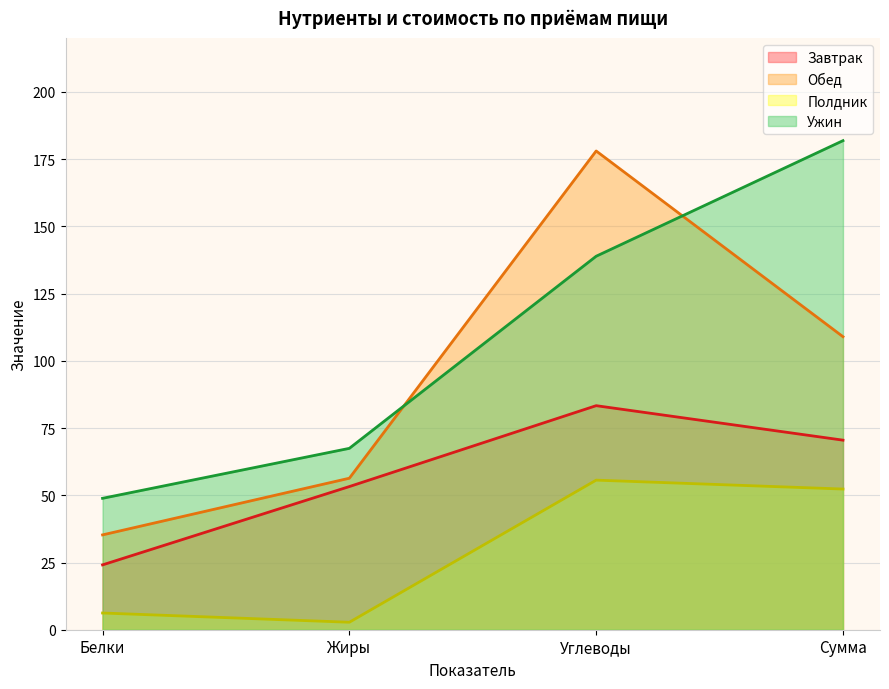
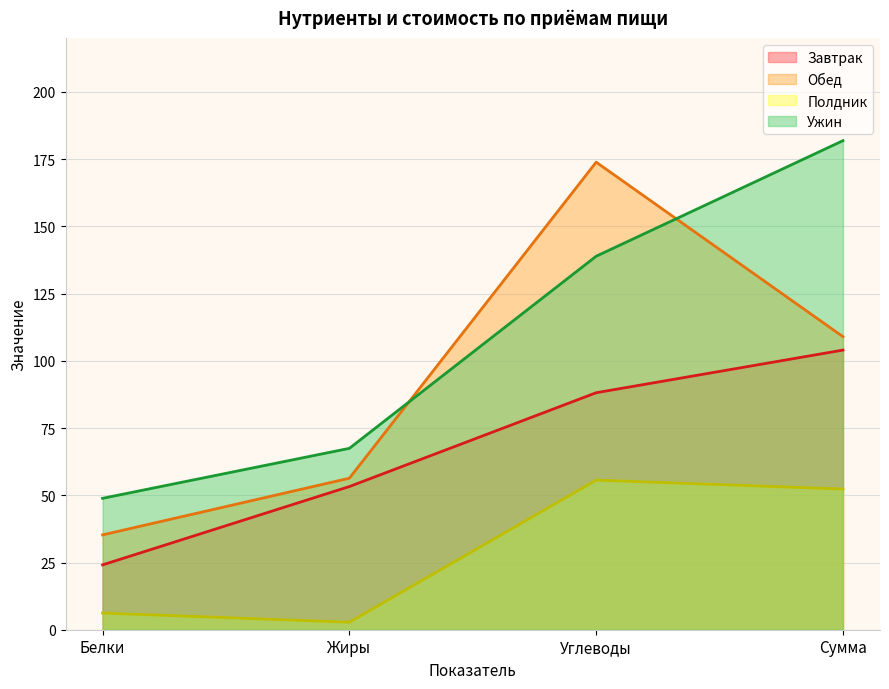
  {
    "Завтрак": {
      "Белки": 24,
      "Жиры": 53,
-     "Углеводы": 83,
-     "Сумма": 71
+     "Углеводы": 88,
+     "Сумма": 104
    },
    "Обед": {
      "Белки": 35,
      "Жиры": 56,
-     "Углеводы": 178,
+     "Углеводы": 174,
      "Сумма": 109
    },
    "Полдник": {
      "Белки": 6,
      "Жиры": 3,
      "Углеводы": 56,
      "Сумма": 52
    },
    "Ужин": {
      "Белки": 49,
      "Жиры": 67,
      "Углеводы": 139,
      "Сумма": 182
    }
  }
